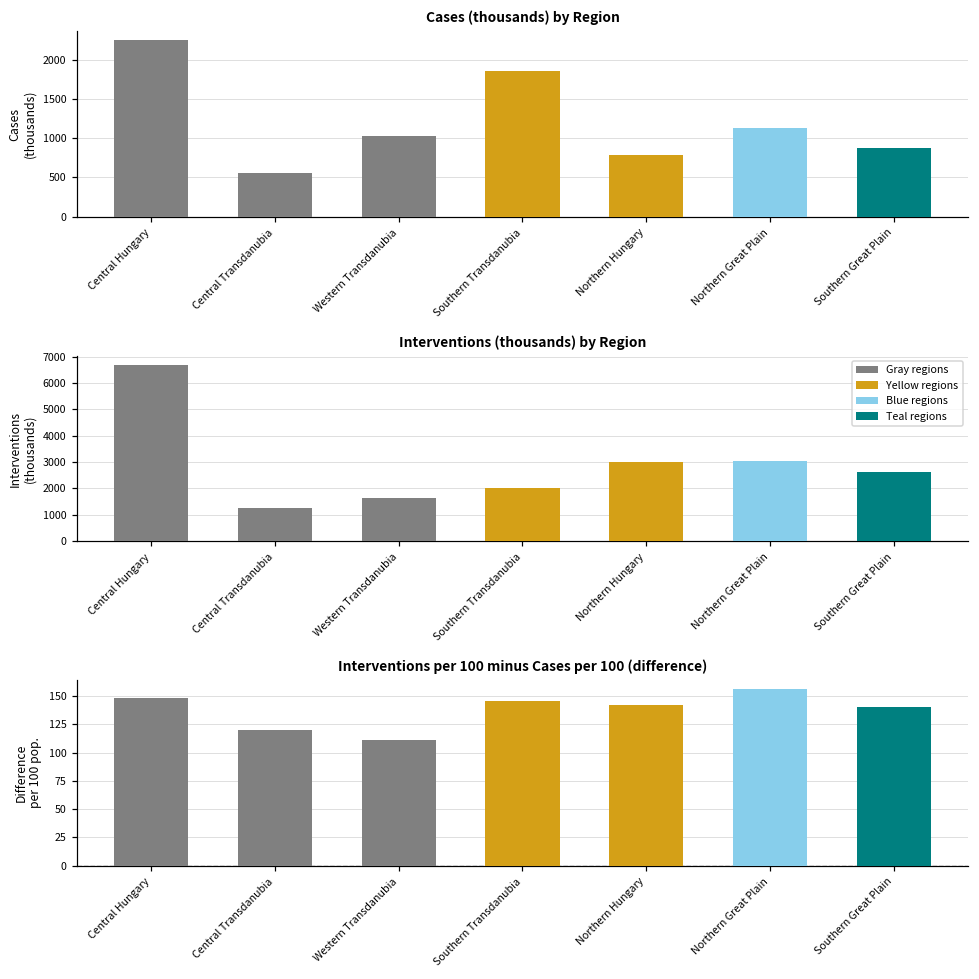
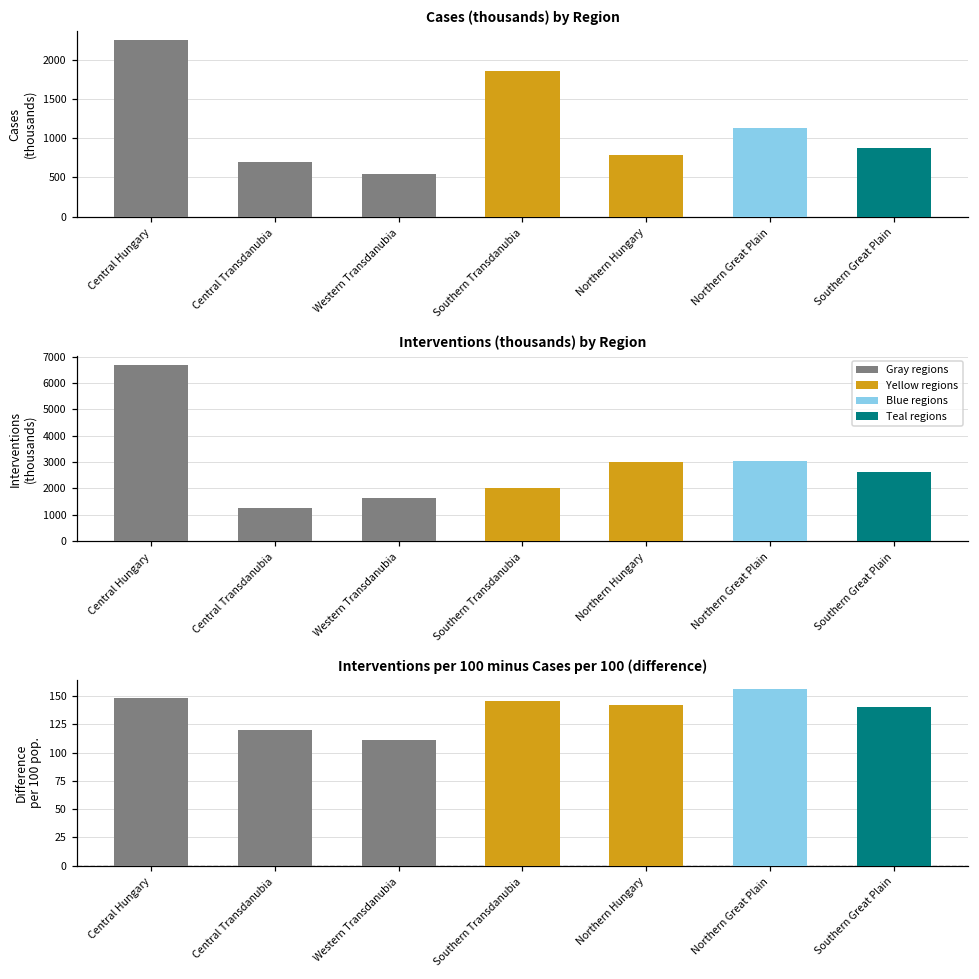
  {
    "Cases (thousands) by Region": {
      "Central Hungary": 2200,
-     "Central Transdanubia": 600,
-     "Western Transdanubia": 1000,
+     "Central Transdanubia": 700,
+     "Western Transdanubia": 500,
      "Southern Transdanubia": 1900,
      "Northern Hungary": 800,
      "Northern Great Plain": 1100,
      "Southern Great Plain": 900
    },
    "Interventions (thousands) by Region": {
      "Central Hungary": 6700,
      "Central Transdanubia": 1200,
      "Western Transdanubia": 1600,
      "Southern Transdanubia": 2000,
      "Northern Hungary": 3000,
      "Northern Great Plain": 3000,
      "Southern Great Plain": 2600
    },
    "Interventions per 100 minus Cases per 100 (difference)": {
      "Central Hungary": 148,
      "Central Transdanubia": 120,
      "Western Transdanubia": 111,
      "Southern Transdanubia": 146,
      "Northern Hungary": 142,
      "Northern Great Plain": 156,
      "Southern Great Plain": 141
    }
  }
